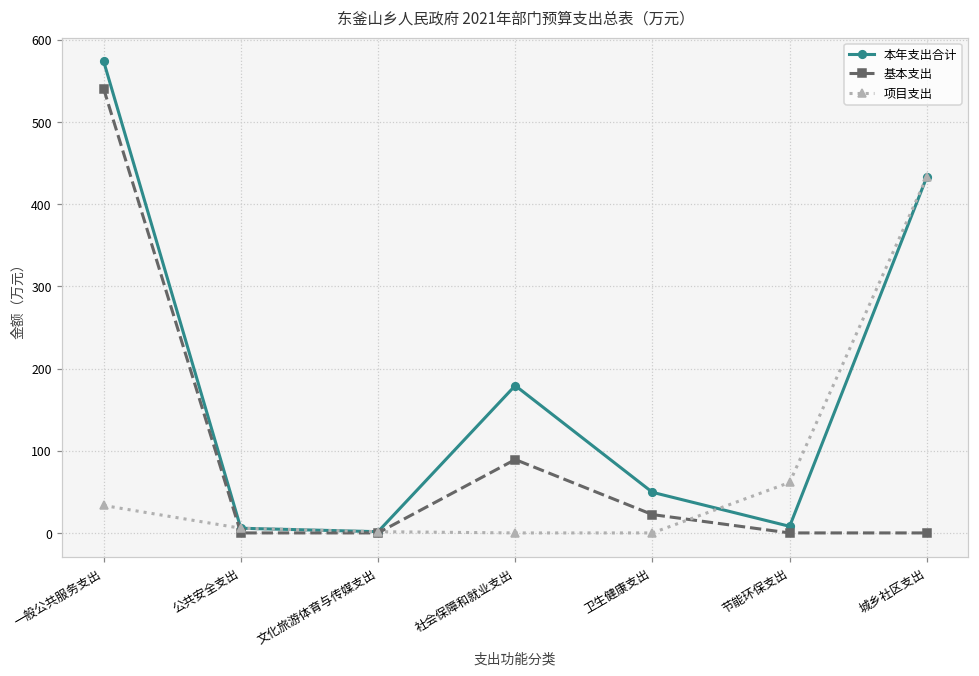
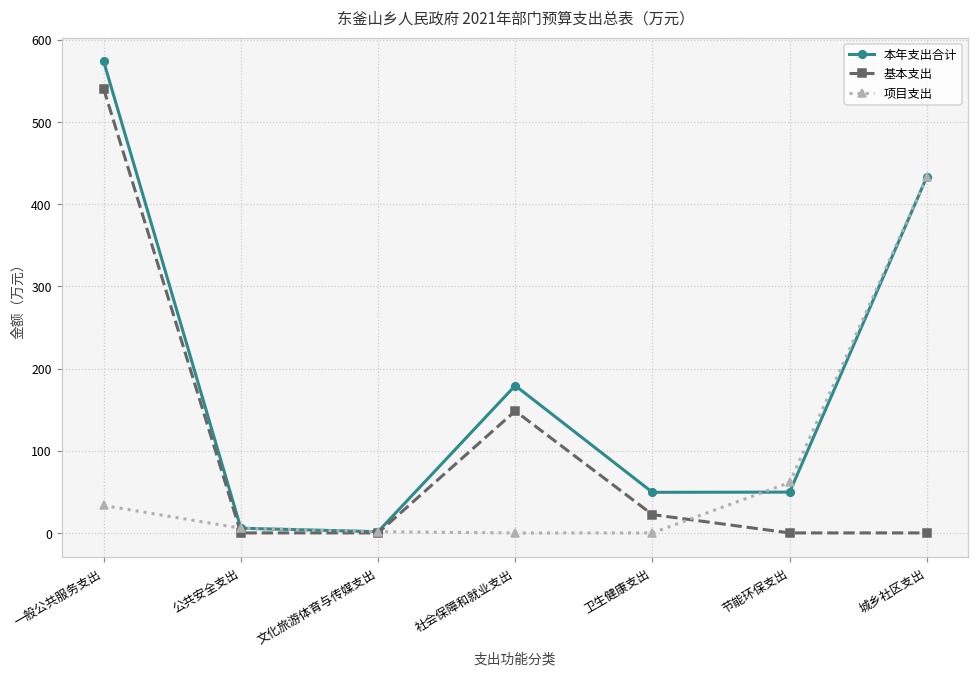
  {
    "本年支出合计": {
      "一般公共服务支出": 570,
      "社会保障和就业支出": 180,
      "卫生健康支出": 50,
-     "节能环保支出": 10
+     "节能环保支出": 50
    },
    "基本支出": {
      "一般公共服务支出": 540,
      "公共安全支出": 0,
-     "社会保障和就业支出": 90,
+     "社会保障和就业支出": 150,
      "卫生健康支出": 20,
      "节能环保支出": 0,
      "城乡社区支出": 0
    },
    "项目支出": {
      "一般公共服务支出": 30,
      "社会保障和就业支出": 0,
      "卫生健康支出": 0,
      "节能环保支出": 60
    }
  }
